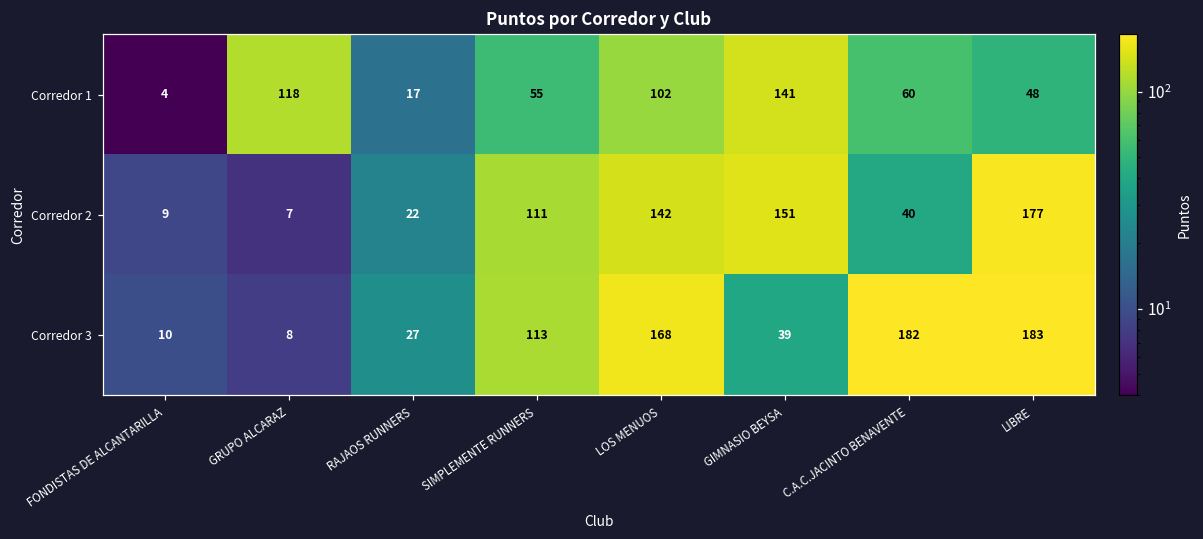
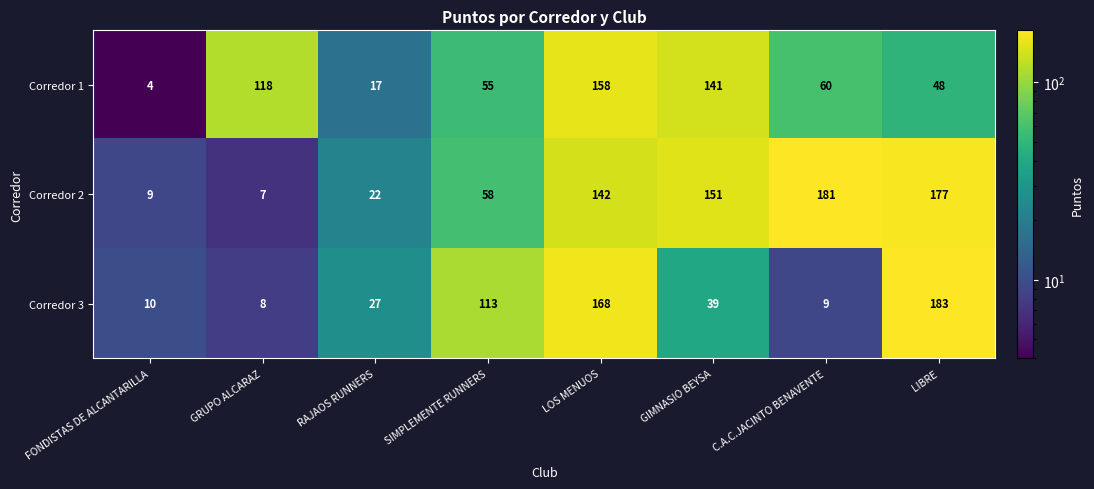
  {
    "Corredor 1": {
      "FONDISTAS DE ALCANTARILLA": 4,
      "GRUPO ALCARAZ": 118,
      "RAJAOS RUNNERS": 17,
      "SIMPLEMENTE RUNNERS": 55,
-     "LOS MENUOS": 102,
+     "LOS MENUOS": 158,
      "GIMNASIO BEYSA": 141,
      "C.A.C.JACINTO BENAVENTE": 60,
      "LIBRE": 48
    },
    "Corredor 2": {
      "FONDISTAS DE ALCANTARILLA": 9,
      "GRUPO ALCARAZ": 7,
      "RAJAOS RUNNERS": 22,
-     "SIMPLEMENTE RUNNERS": 111,
+     "SIMPLEMENTE RUNNERS": 58,
      "LOS MENUOS": 142,
      "GIMNASIO BEYSA": 151,
-     "C.A.C.JACINTO BENAVENTE": 40,
+     "C.A.C.JACINTO BENAVENTE": 181,
      "LIBRE": 177
    },
    "Corredor 3": {
      "FONDISTAS DE ALCANTARILLA": 10,
      "GRUPO ALCARAZ": 8,
      "RAJAOS RUNNERS": 27,
      "SIMPLEMENTE RUNNERS": 113,
      "LOS MENUOS": 168,
      "GIMNASIO BEYSA": 39,
-     "C.A.C.JACINTO BENAVENTE": 182,
+     "C.A.C.JACINTO BENAVENTE": 9,
      "LIBRE": 183
    }
  }
